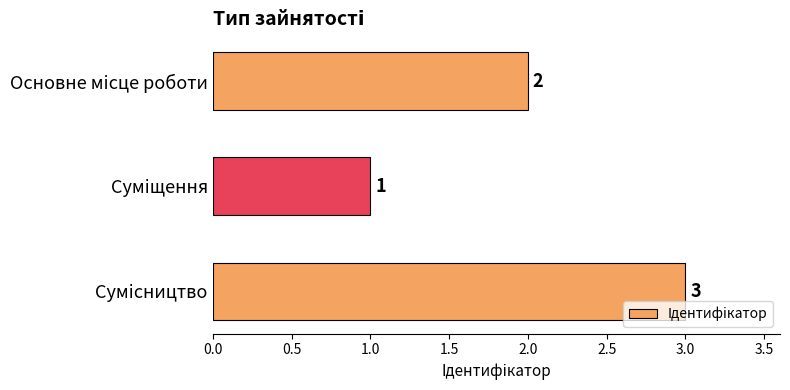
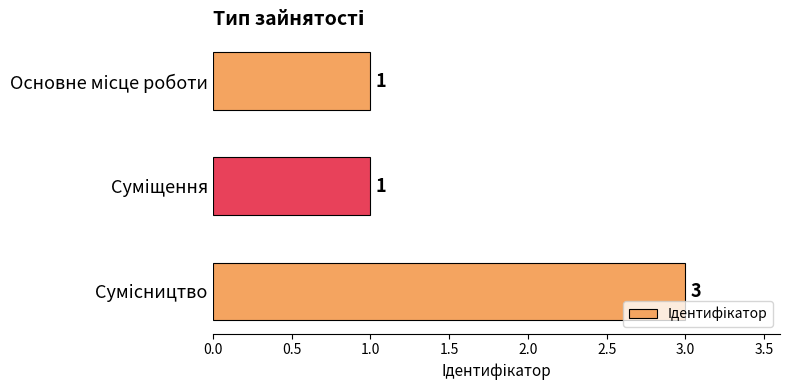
  {
-   "Основне місце роботи": 2,
+   "Основне місце роботи": 1,
    "Суміщення": 1,
    "Сумісництво": 3
  }
